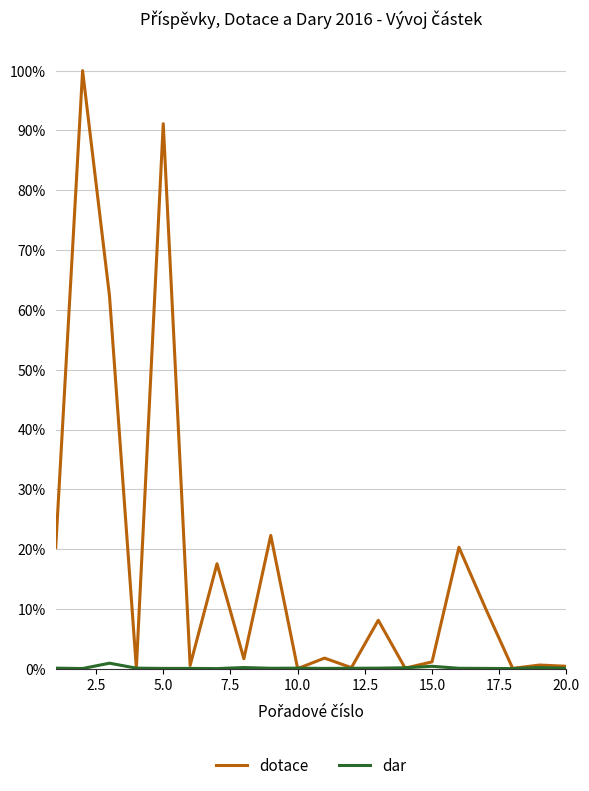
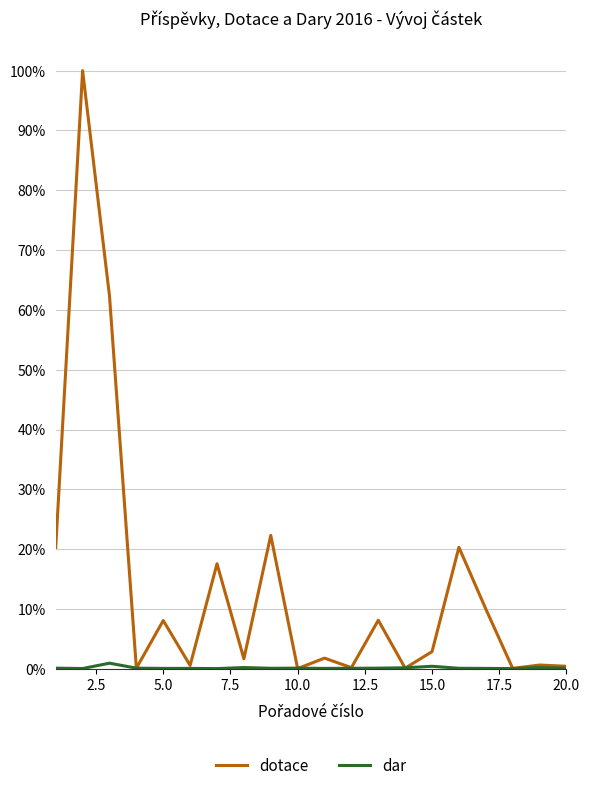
  {
    "dotace": {
-     "5.0": "91%",
-     "15.0": "1%"
+     "5.0": "8%",
+     "15.0": "3%"
    },
    "dar": {
      "5.0": "0%",
      "15.0": "0%"
    }
  }
